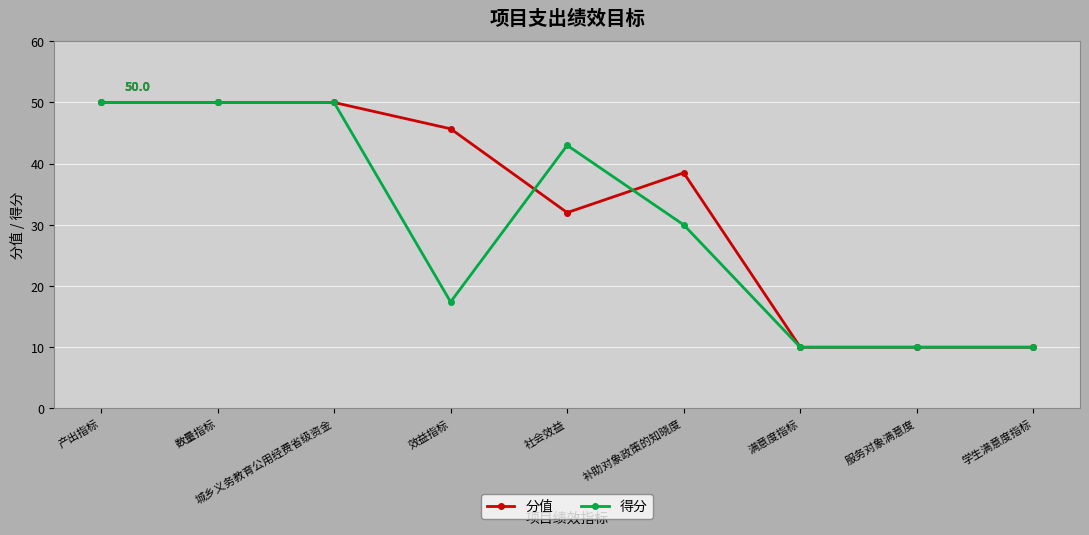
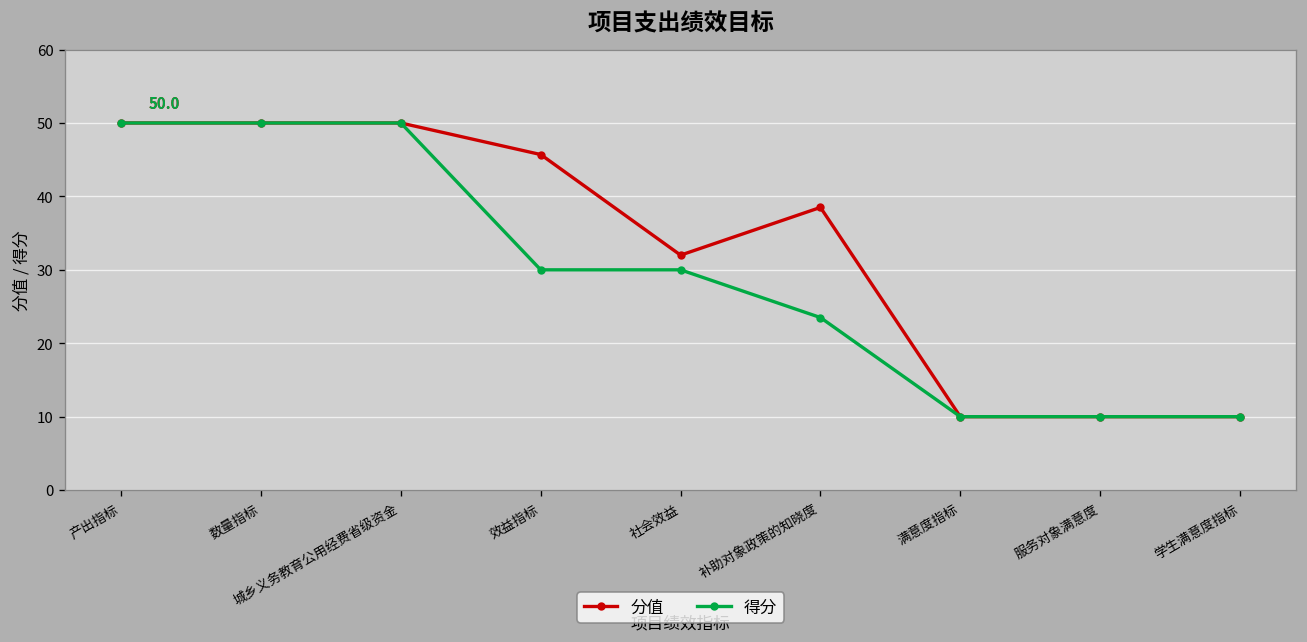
  {
    "分值": {
      "效益指标": 46,
      "社会效益": 32,
      "补助对象政策的知晓度": 39
    },
    "得分": {
-     "效益指标": 17,
-     "社会效益": 43,
-     "补助对象政策的知晓度": 30
+     "效益指标": 30,
+     "社会效益": 30,
+     "补助对象政策的知晓度": 24
    }
  }
